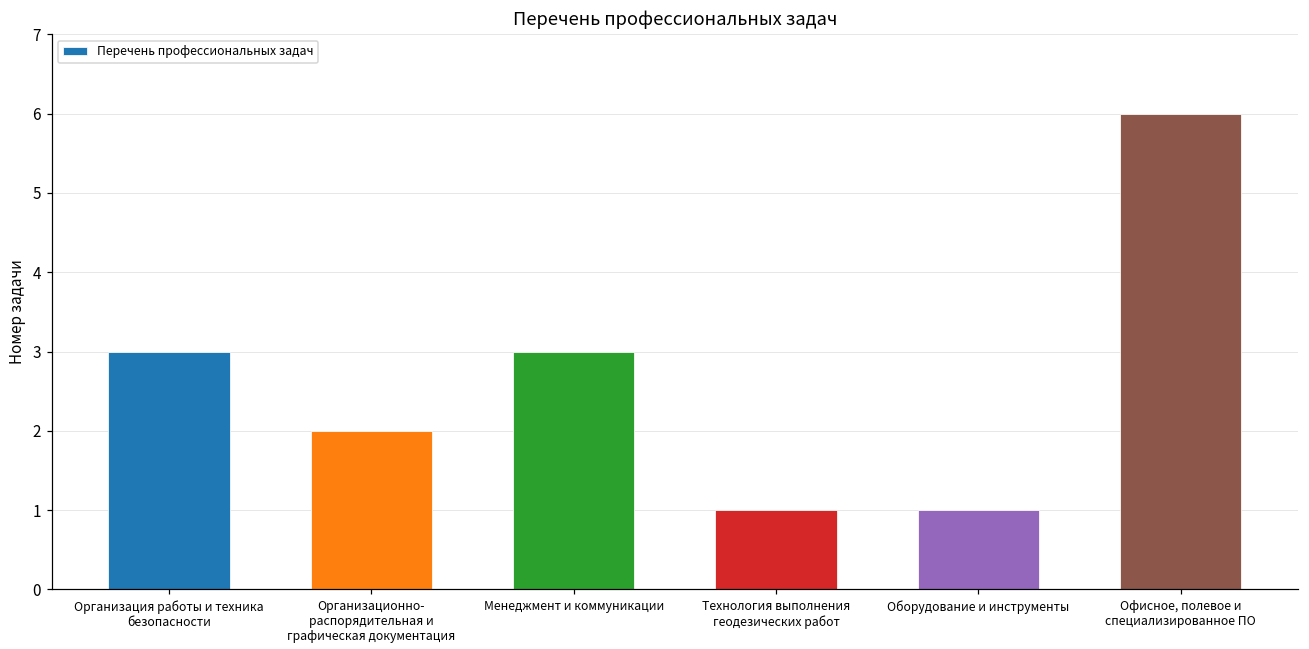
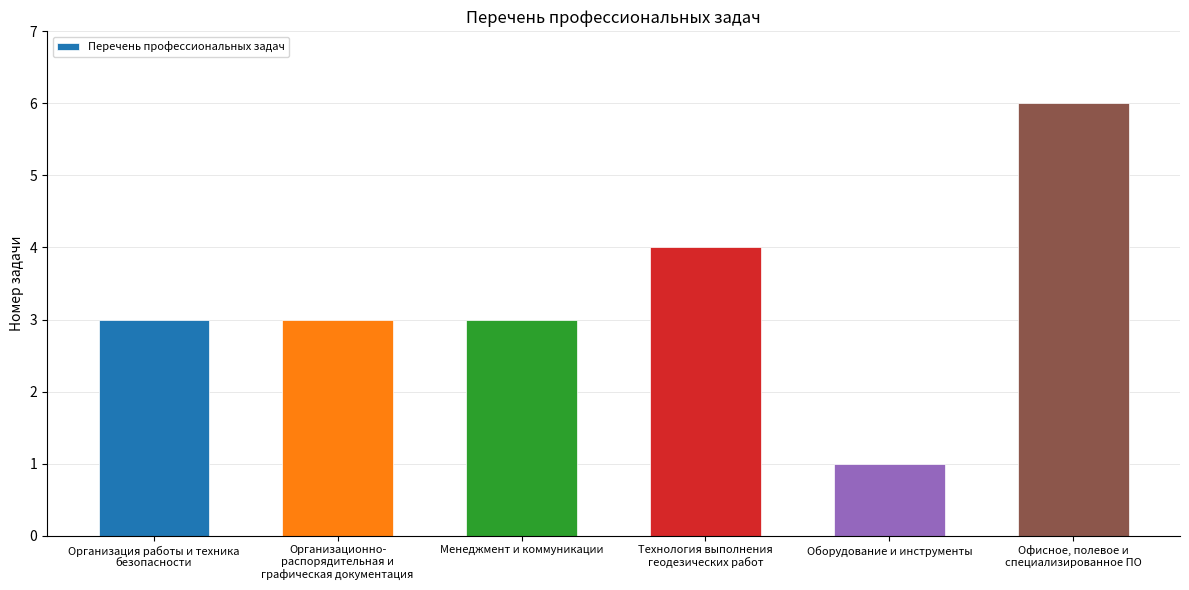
  {
    "Организация работы и техника безопасности": 3,
-   "Организационно- распорядительная и графическая документация": 2,
+   "Организационно- распорядительная и графическая документация": 3,
    "Менеджмент и коммуникации": 3,
-   "Технология выполнения геодезических работ": 1,
+   "Технология выполнения геодезических работ": 4,
    "Оборудование и инструменты": 1,
    "Офисное, полевое и специализированное ПО": 6
  }
